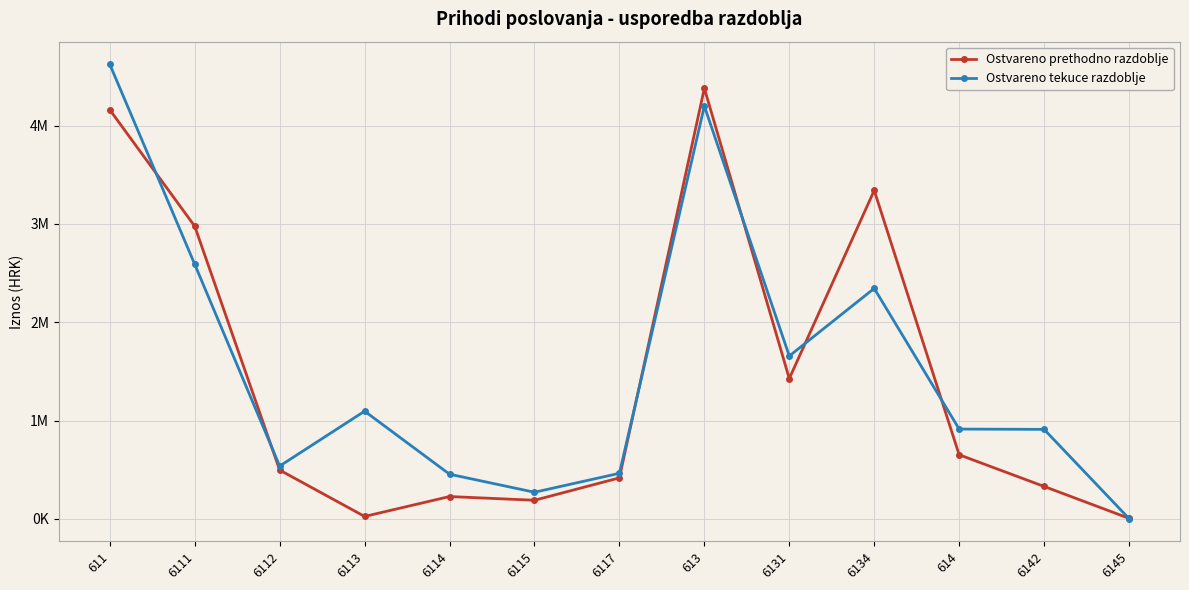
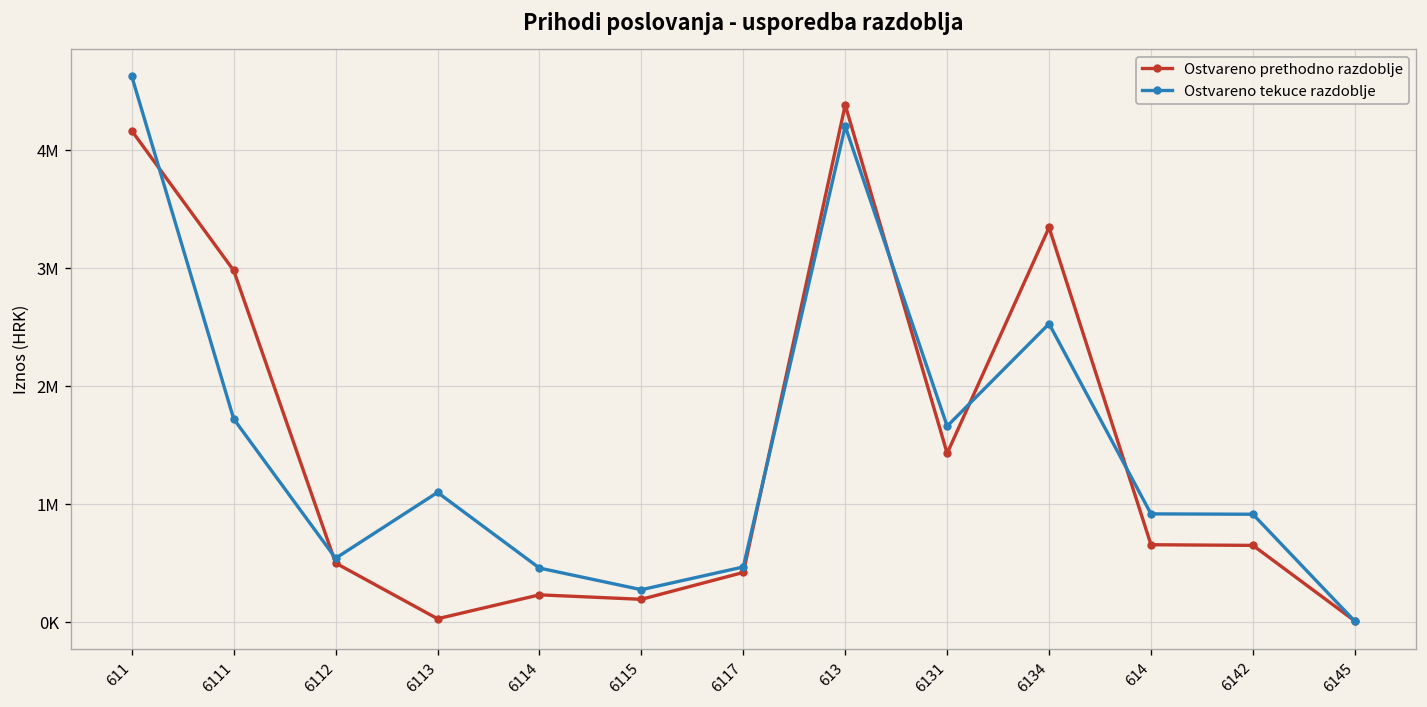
  {
    "Ostvareno prethodno razdoblje": {
      "611": 4200000,
      "6111": 3000000,
      "6112": 500000,
      "6113": 0,
      "6114": 200000,
      "6115": 200000,
      "6117": 400000,
      "613": 4400000,
      "6131": 1400000,
      "6134": 3300000,
      "614": 700000,
-     "6142": 300000
+     "6142": 600000
    },
    "Ostvareno tekuce razdoblje": {
      "611": 4600000,
-     "6111": 2600000,
+     "6111": 1700000,
      "6112": 500000,
      "6113": 1100000,
      "6114": 500000,
      "6115": 300000,
      "6117": 500000,
      "613": 4200000,
      "6131": 1700000,
-     "6134": 2300000,
+     "6134": 2500000,
      "614": 900000,
      "6142": 900000
    }
  }
